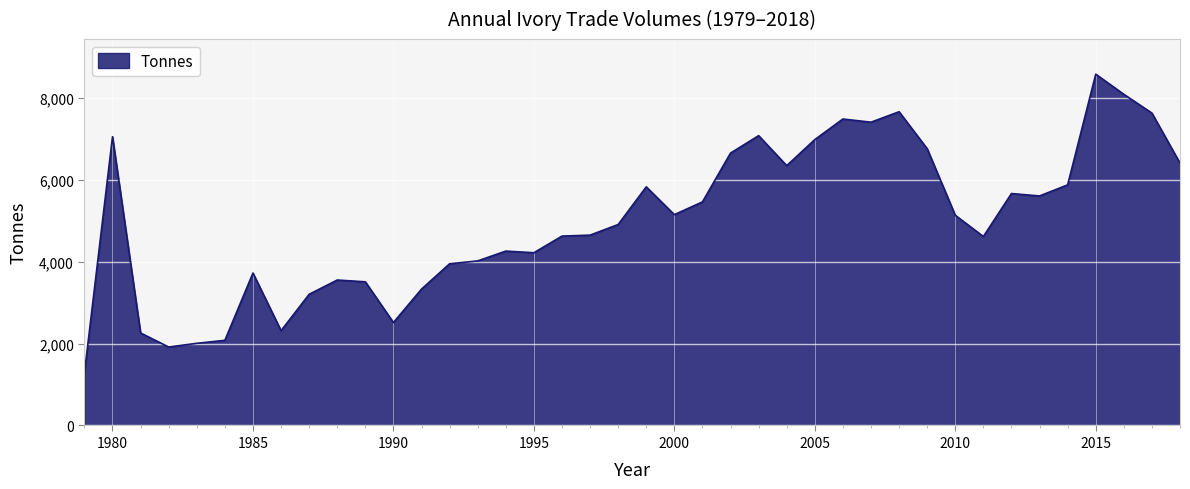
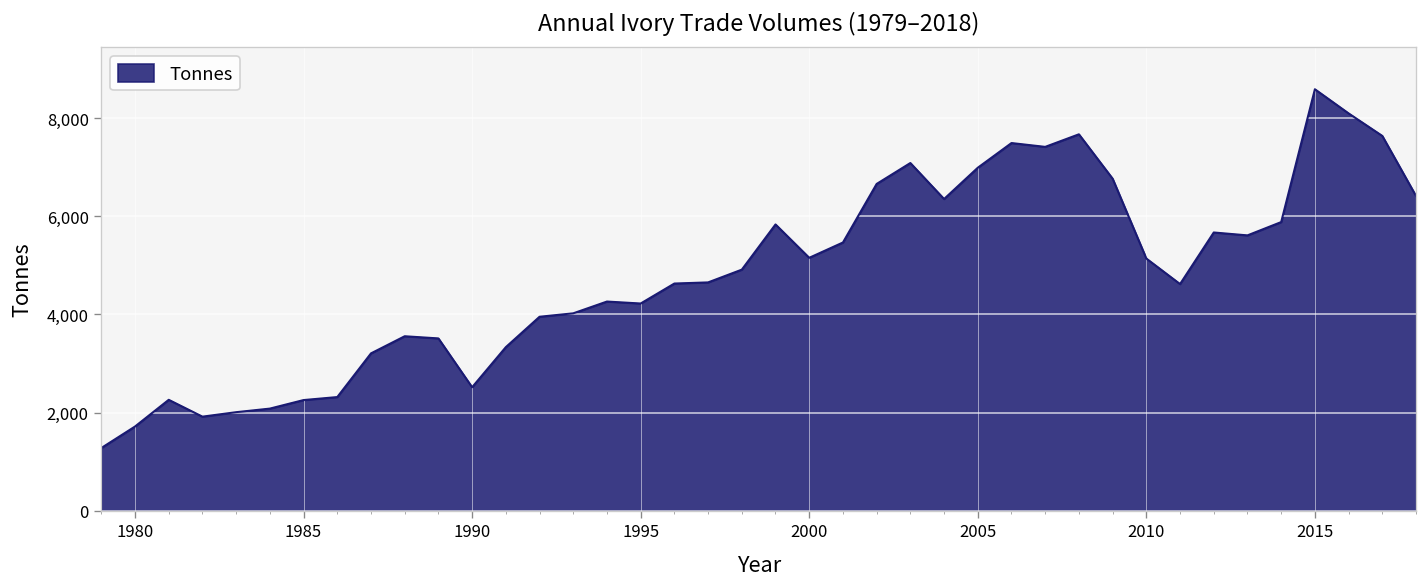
  {
-   "1980": "7,100",
-   "1985": "3,700",
+   "1980": "1,700",
+   "1985": "2,300",
    "1990": "2,500",
    "1995": "4,200",
    "2000": "5,200",
    "2005": "7,000",
    "2010": "5,100",
    "2015": "8,600"
  }
